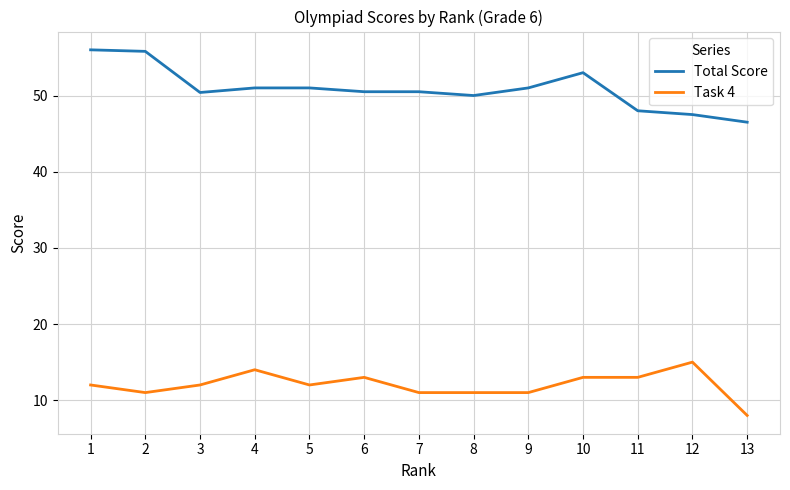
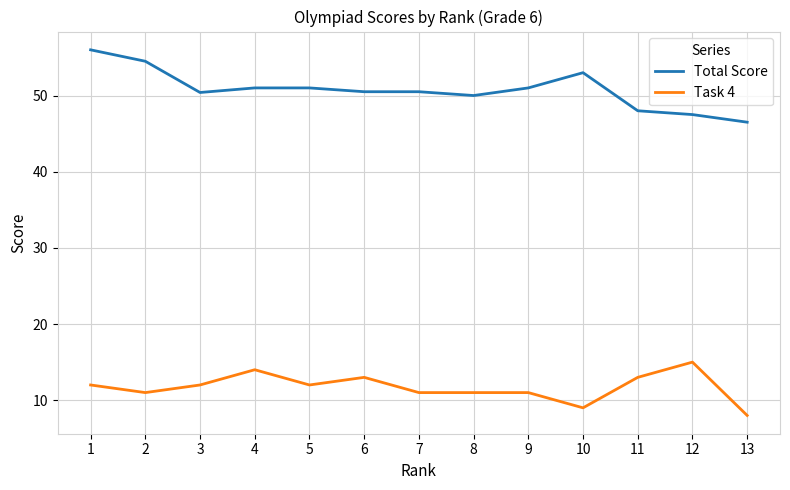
  {
    "Total Score": {
      "1": 56,
-     "2": 56,
+     "2": 55,
      "3": 50,
      "4": 51,
      "5": 51,
      "6": 51,
      "7": 51,
      "8": 50,
      "9": 51,
      "10": 53,
      "11": 48,
      "12": 48,
      "13": 47
    },
    "Task 4": {
      "1": 12,
      "2": 11,
      "3": 12,
      "4": 14,
      "5": 12,
      "6": 13,
      "7": 11,
      "8": 11,
      "9": 11,
-     "10": 13,
+     "10": 9,
      "11": 13,
      "12": 15,
      "13": 8
    }
  }
